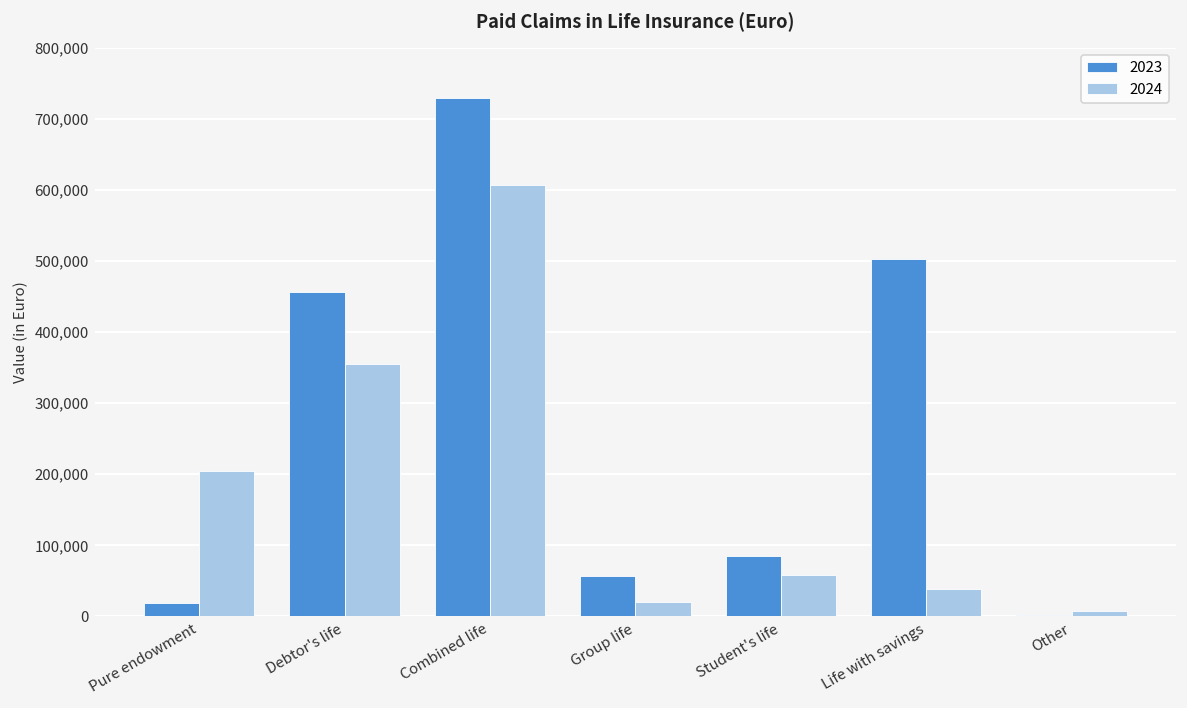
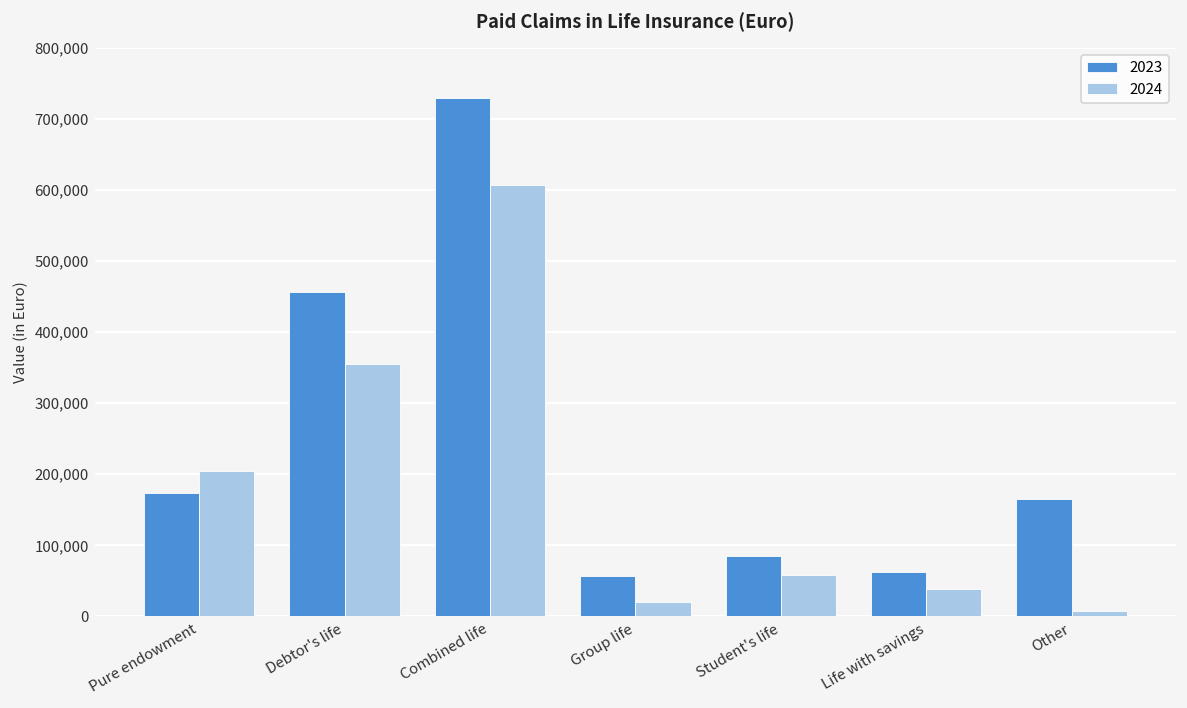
  {
    "2023": {
-     "Pure endowment": "20,000",
+     "Pure endowment": "170,000",
      "Debtor's life": "460,000",
      "Combined life": "730,000",
      "Group life": "60,000",
      "Student's life": "90,000",
-     "Life with savings": "500,000",
-     "Other": "0"
+     "Life with savings": "60,000",
+     "Other": "160,000"
    },
    "2024": {
      "Pure endowment": "210,000",
      "Debtor's life": "350,000",
      "Combined life": "610,000",
      "Group life": "20,000",
      "Student's life": "60,000",
      "Life with savings": "40,000",
      "Other": "10,000"
    }
  }
